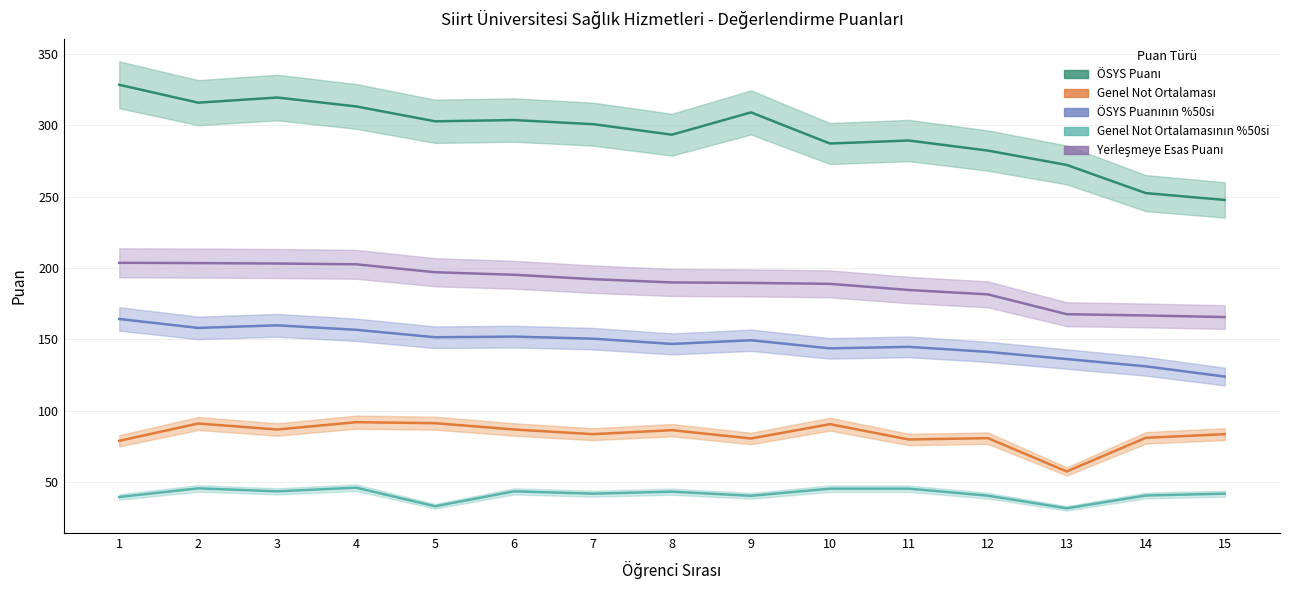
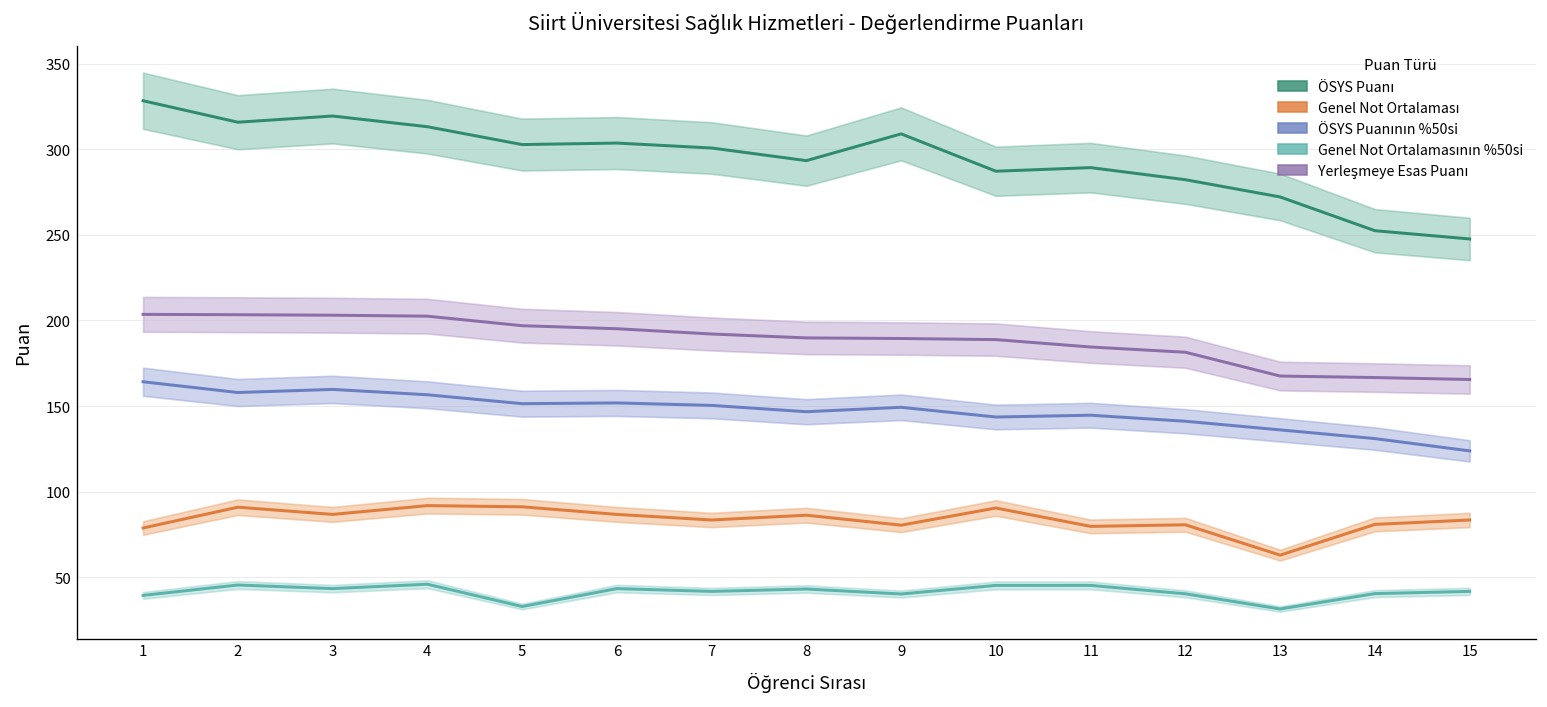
  {
    "ÖSYS Puanı": {
      "1": 328,
      "2": 316,
      "3": 319,
      "4": 313,
      "5": 303,
      "6": 304,
      "7": 301,
      "8": 293,
      "9": 309,
      "10": 287,
      "11": 289,
      "12": 282,
      "13": 272,
      "14": 252,
      "15": 248
    },
    "Genel Not Ortalaması": {
      "1": 79,
      "2": 91,
      "3": 87,
      "4": 92,
      "5": 91,
      "6": 87,
      "7": 83,
      "8": 86,
      "9": 80,
      "10": 90,
      "11": 80,
      "12": 81,
-     "13": 57,
+     "13": 63,
      "14": 81,
      "15": 83
    }
  }
